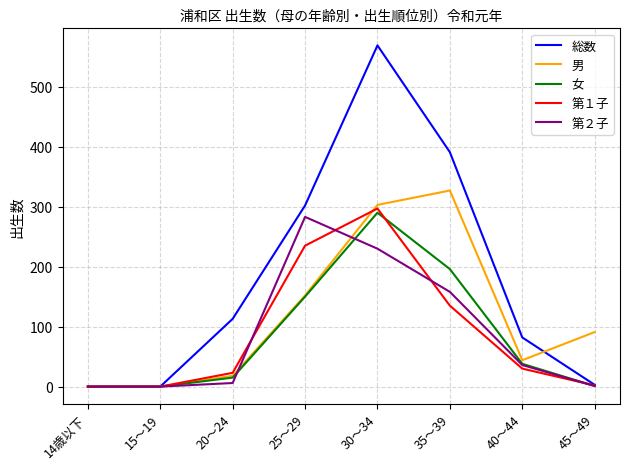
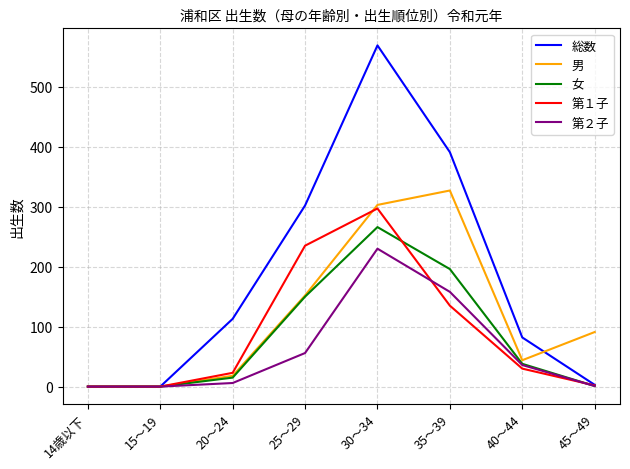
  {
    "総数": {
      "20～24": 110,
      "25～29": 300,
      "30～34": 570,
      "35～39": 390,
      "40～44": 80
    },
    "男": {
      "30～34": 300,
      "35～39": 330,
      "40～44": 40,
      "45～49": 90
    },
    "女": {
-     "30～34": 290,
+     "30～34": 270,
      "35～39": 200
    },
    "第１子": {
      "20～24": 20,
      "25～29": 240,
      "30～34": 300,
      "35～39": 140,
      "40～44": 30
    },
    "第２子": {
      "20～24": 10,
-     "25～29": 280,
+     "25～29": 60,
      "30～34": 230,
      "35～39": 160
    }
  }
